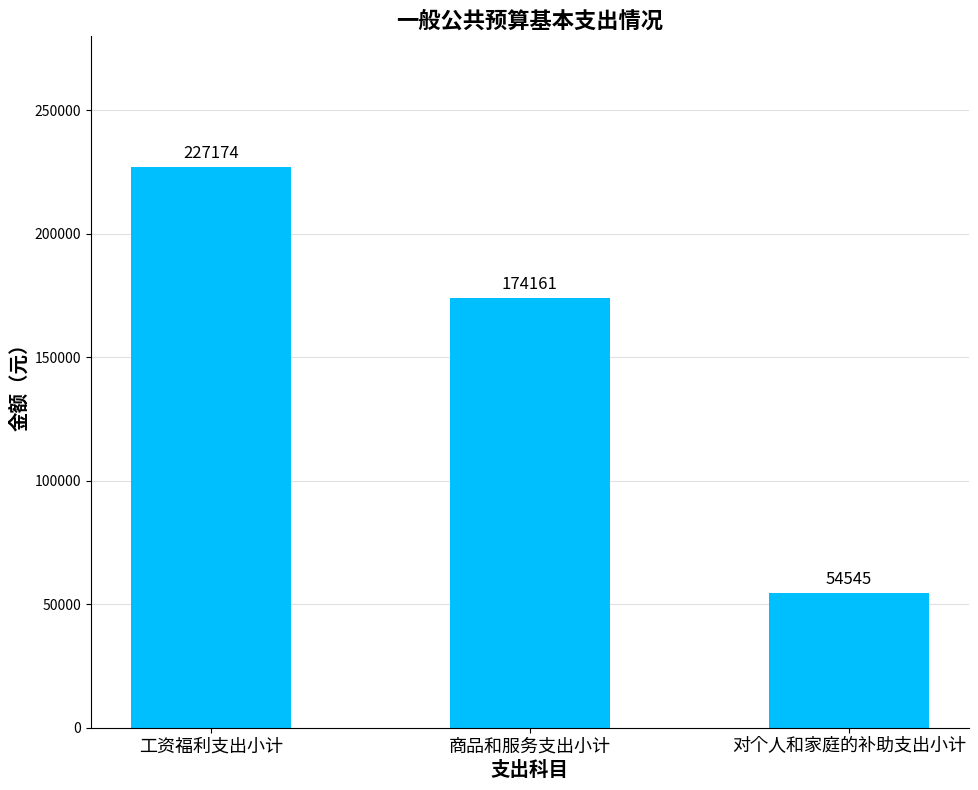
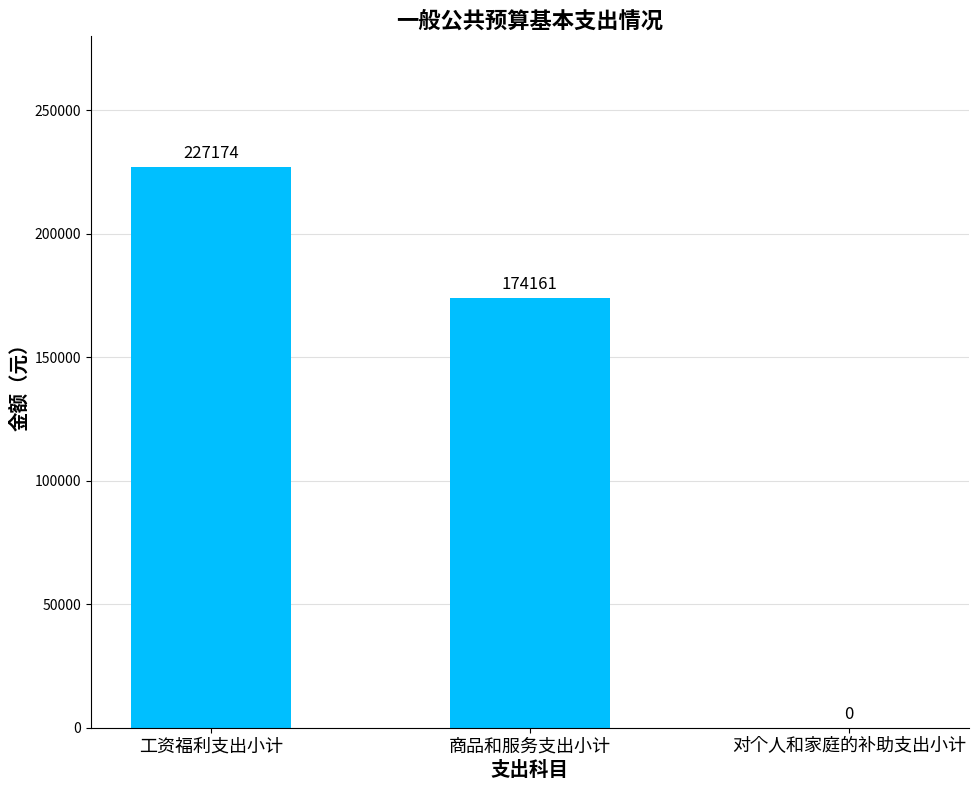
  {
    "工资福利支出小计": 227174,
    "商品和服务支出小计": 174161,
-   "对个人和家庭的补助支出小计": 54545
+   "对个人和家庭的补助支出小计": 0
  }
